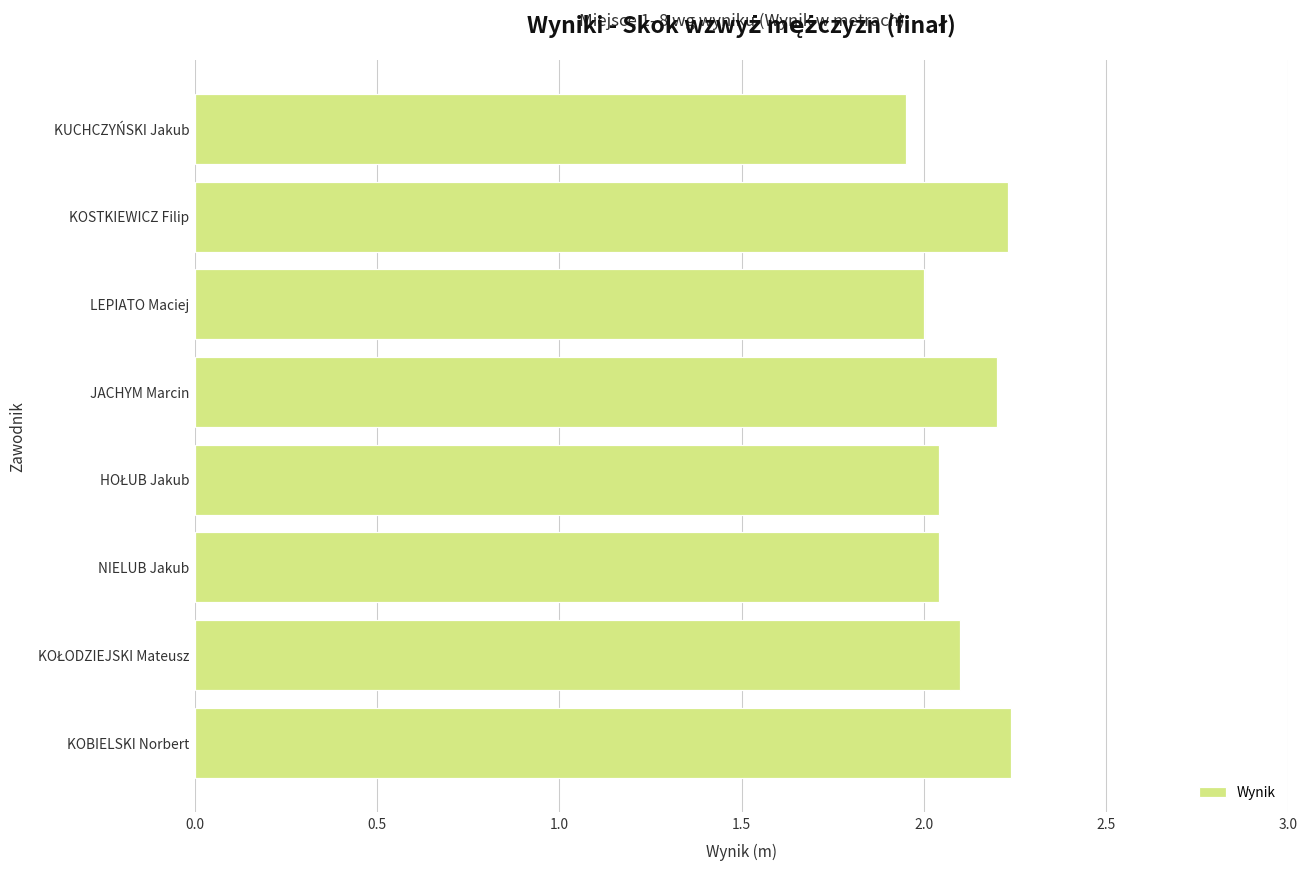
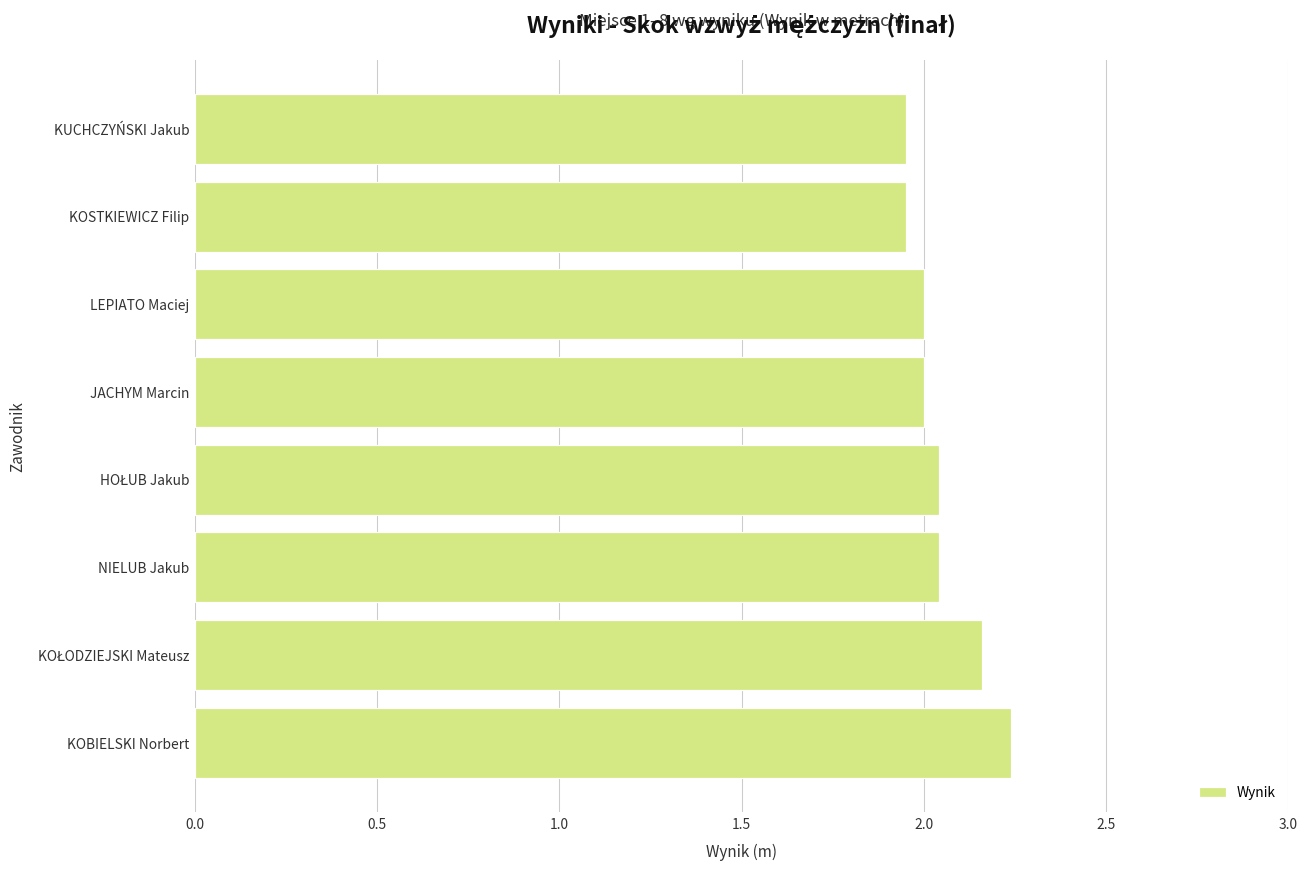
  {
    "KUCHCZYŃSKI Jakub": 1.95,
-   "KOSTKIEWICZ Filip": 2.23,
+   "KOSTKIEWICZ Filip": 1.95,
    "LEPIATO Maciej": 2.00,
-   "JACHYM Marcin": 2.2,
+   "JACHYM Marcin": 2.0,
    "HOŁUB Jakub": 2.04,
    "NIELUB Jakub": 2.04,
-   "KOŁODZIEJSKI Mateusz": 2.10,
+   "KOŁODZIEJSKI Mateusz": 2.16,
    "KOBIELSKI Norbert": 2.24
  }
